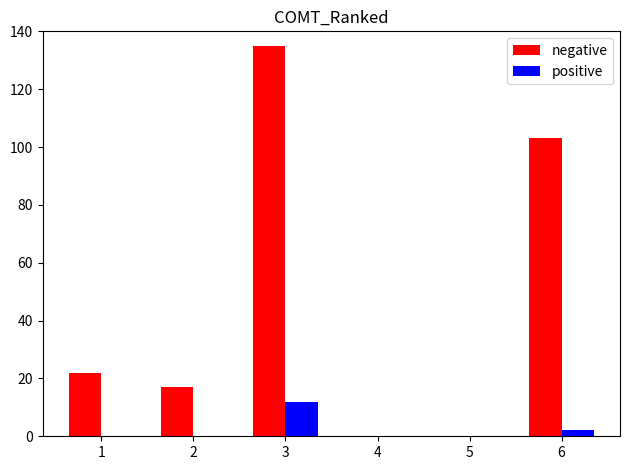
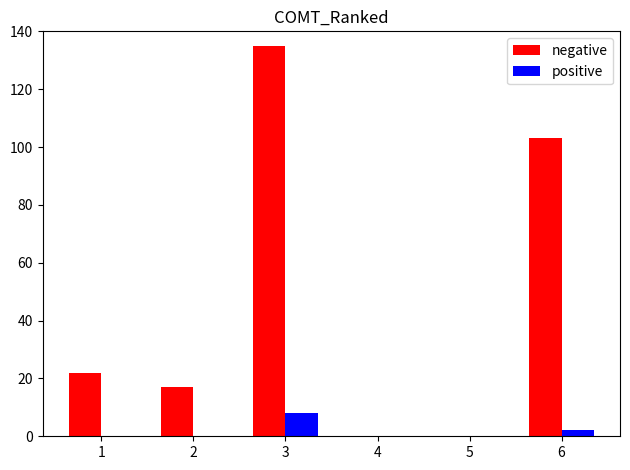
  {
    "negative": {
      "1": 22,
      "2": 17,
      "3": 135,
      "4": 0,
      "5": 0,
      "6": 103
    },
    "positive": {
      "1": 0,
      "2": 0,
-     "3": 12,
+     "3": 8,
      "4": 0,
      "5": 0,
      "6": 2
    }
  }
